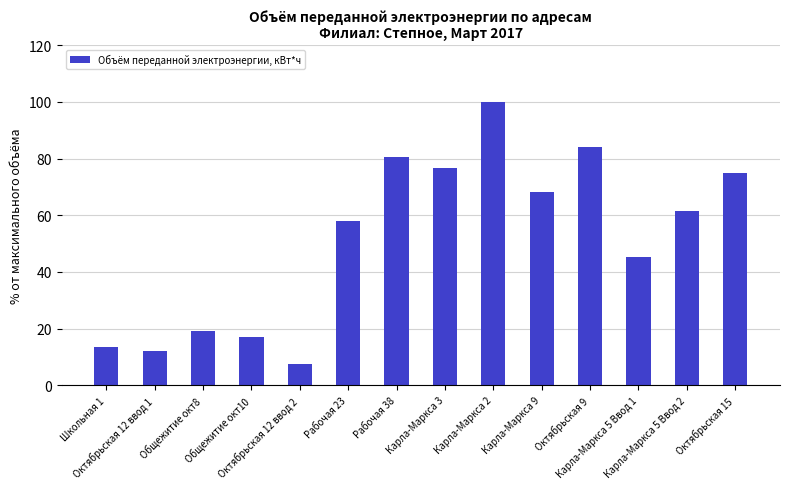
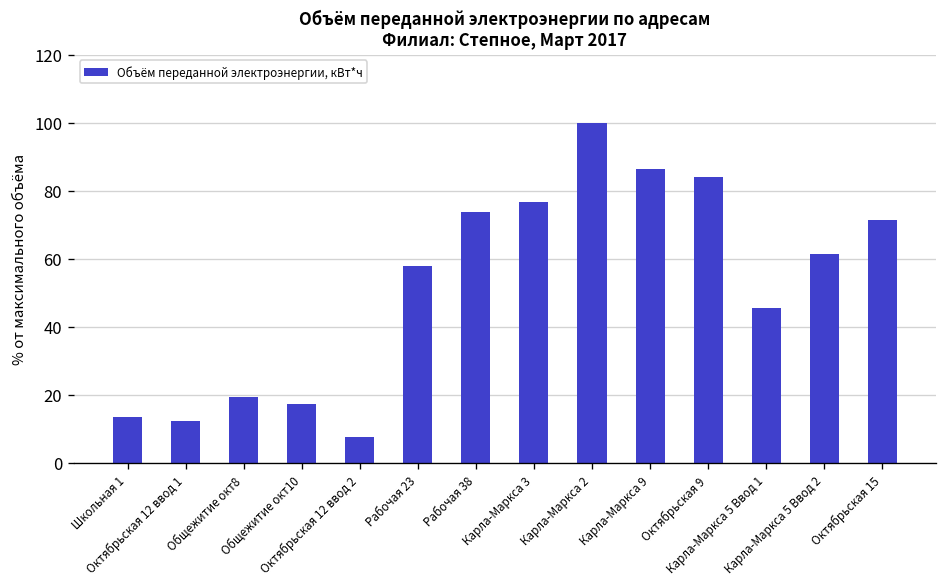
  {
    "Школьная 1": 13,
    "Октябрьская 12 ввод 1": 12,
    "Общежитие окт8": 19,
    "Общежитие окт10": 17,
    "Октябрьская 12 ввод 2": 7,
    "Рабочая 23": 58,
-   "Рабочая 38": 80,
+   "Рабочая 38": 74,
    "Карла-Маркса 3": 77,
    "Карла-Маркса 2": 100,
-   "Карла-Маркса 9": 68,
+   "Карла-Маркса 9": 86,
    "Октябрьская 9": 84,
    "Карла-Маркса 5 Ввод 1": 45,
    "Карла-Маркса 5 Ввод 2": 61,
-   "Октябрьская 15": 75
+   "Октябрьская 15": 71
  }
